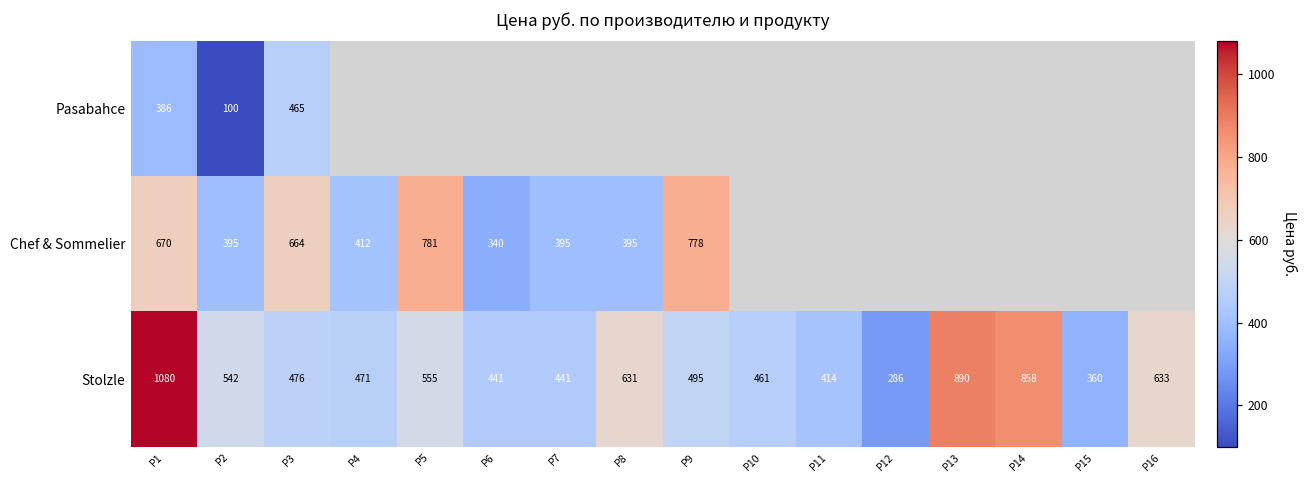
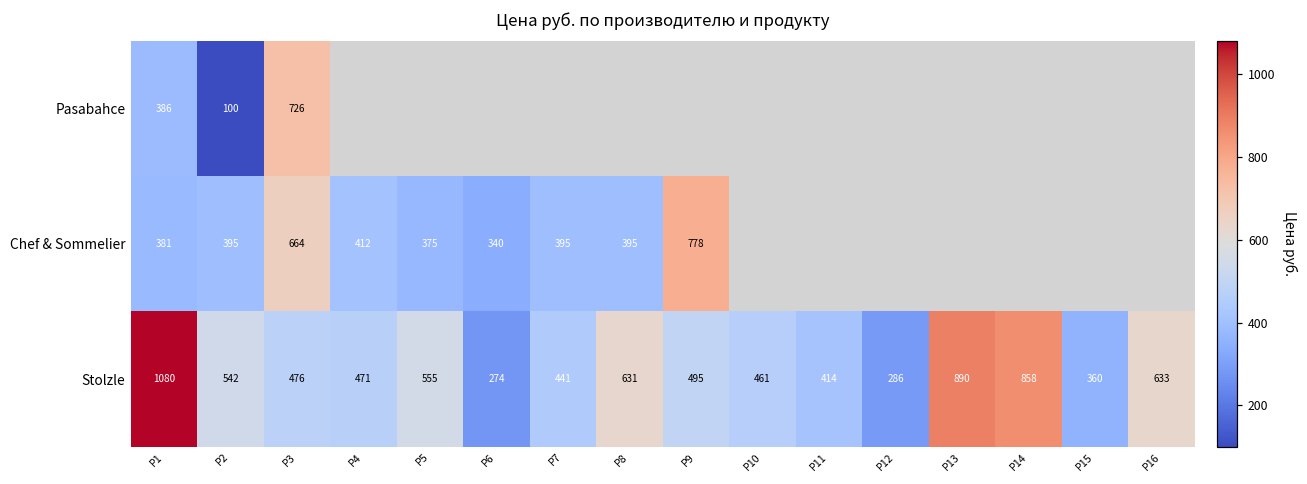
  {
    "Pasabahce": {
      "P1": 386,
      "P2": 100,
-     "P3": 465
+     "P3": 726
    },
    "Chef & Sommelier": {
-     "P1": 670,
+     "P1": 381,
      "P2": 395,
      "P3": 664,
      "P4": 412,
-     "P5": 781,
+     "P5": 375,
      "P6": 340,
      "P7": 395,
      "P8": 395,
      "P9": 778
    },
    "Stolzle": {
      "P1": 1080,
      "P2": 542,
      "P3": 476,
      "P4": 471,
      "P5": 555,
-     "P6": 441,
+     "P6": 274,
      "P7": 441,
      "P8": 631,
      "P9": 495,
      "P10": 461,
      "P11": 414,
      "P12": 286,
      "P13": 890,
      "P14": 858,
      "P15": 360,
      "P16": 633
    }
  }
